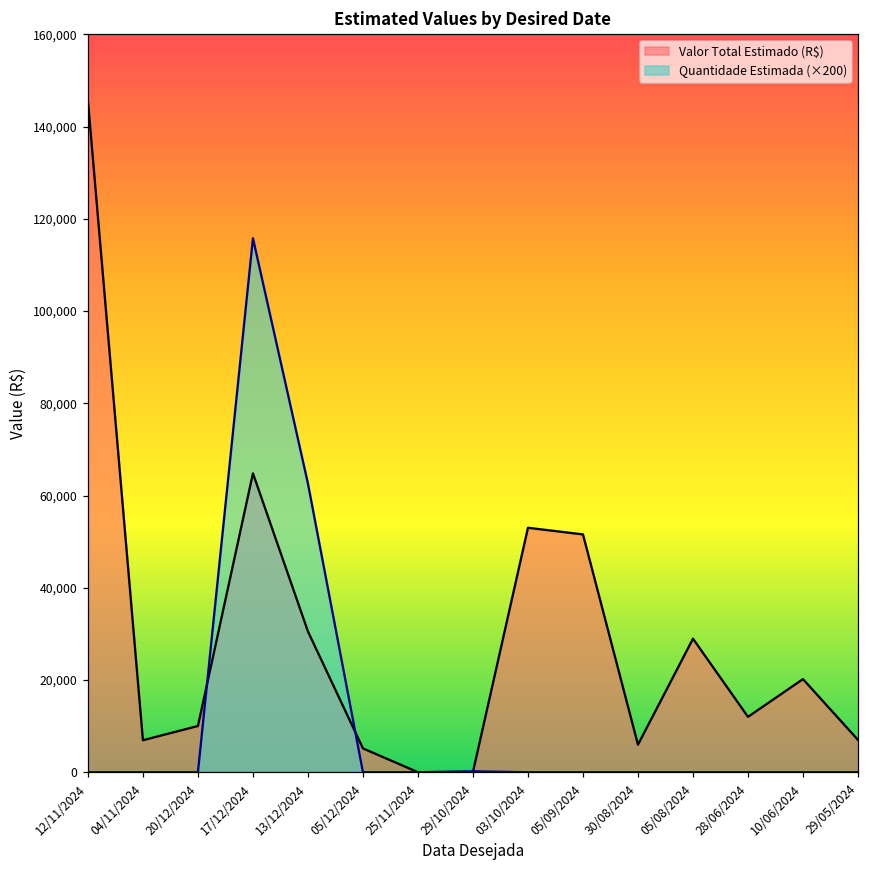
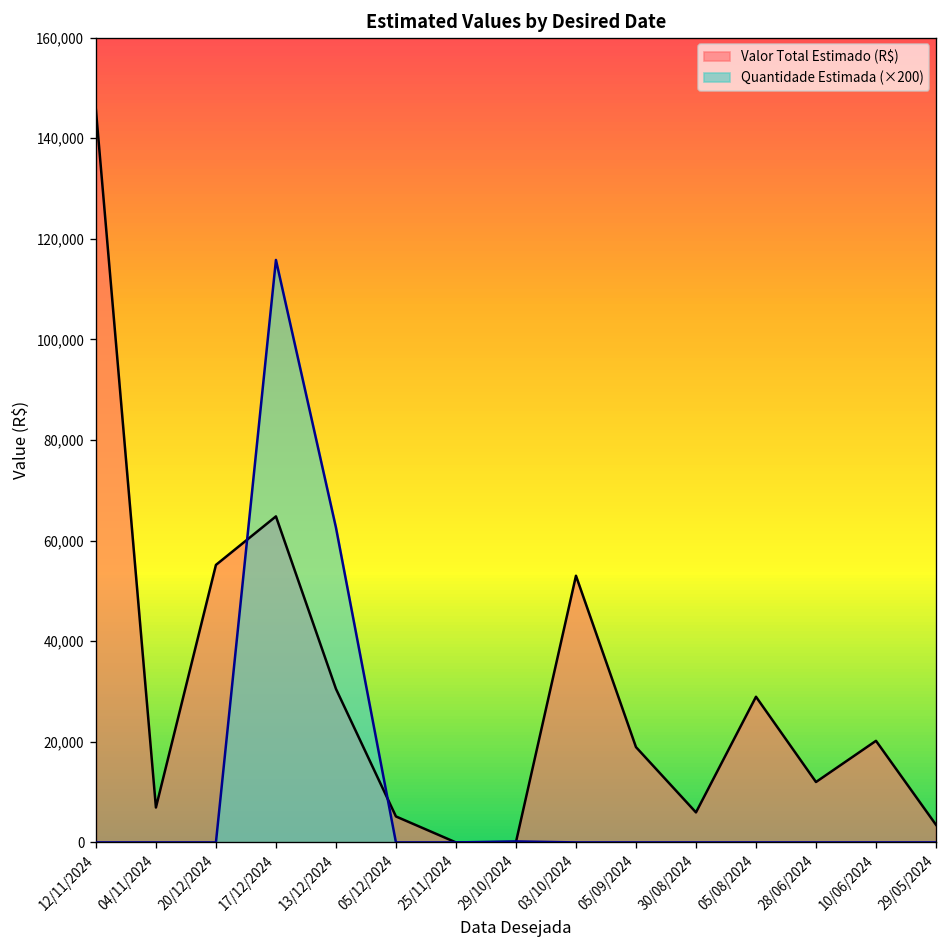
  {
    "Valor Total Estimado (R$)": {
      "12/11/2024": "146,000",
      "04/11/2024": "7,000",
-     "20/12/2024": "10,000",
+     "20/12/2024": "55,000",
      "17/12/2024": "65,000",
      "13/12/2024": "31,000",
      "05/12/2024": "5,000",
      "03/10/2024": "53,000",
-     "05/09/2024": "52,000",
+     "05/09/2024": "19,000",
      "30/08/2024": "6,000",
      "05/08/2024": "29,000",
      "28/06/2024": "12,000",
      "10/06/2024": "20,000",
-     "29/05/2024": "7,000"
+     "29/05/2024": "4,000"
    },
    "Quantidade Estimada (×200)": {
      "12/11/2024": "0",
      "04/11/2024": "0",
      "20/12/2024": "0",
      "17/12/2024": "116,000",
      "13/12/2024": "63,000",
      "05/12/2024": "0",
      "03/10/2024": "0",
      "05/09/2024": "0",
      "30/08/2024": "0",
      "05/08/2024": "0",
      "28/06/2024": "0",
      "10/06/2024": "0",
      "29/05/2024": "0"
    }
  }
